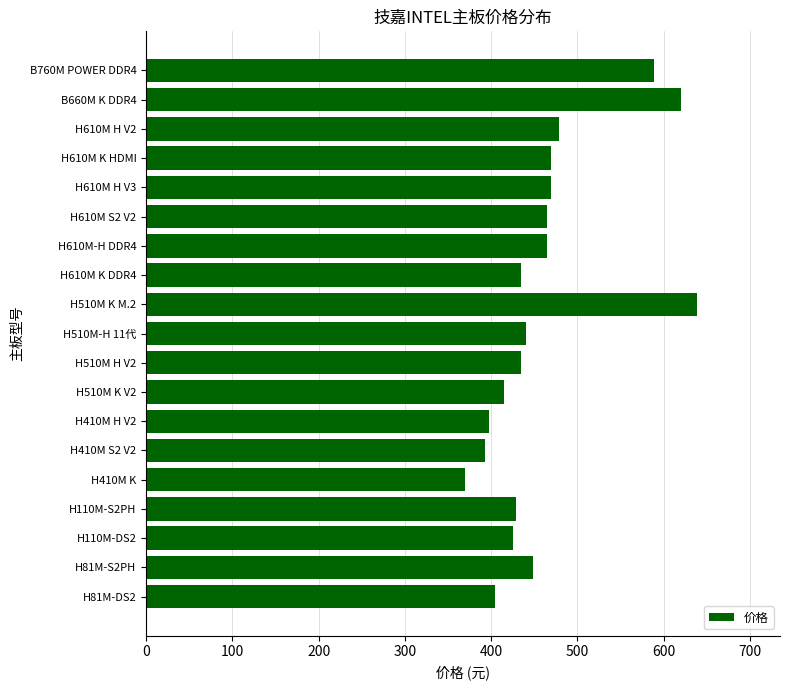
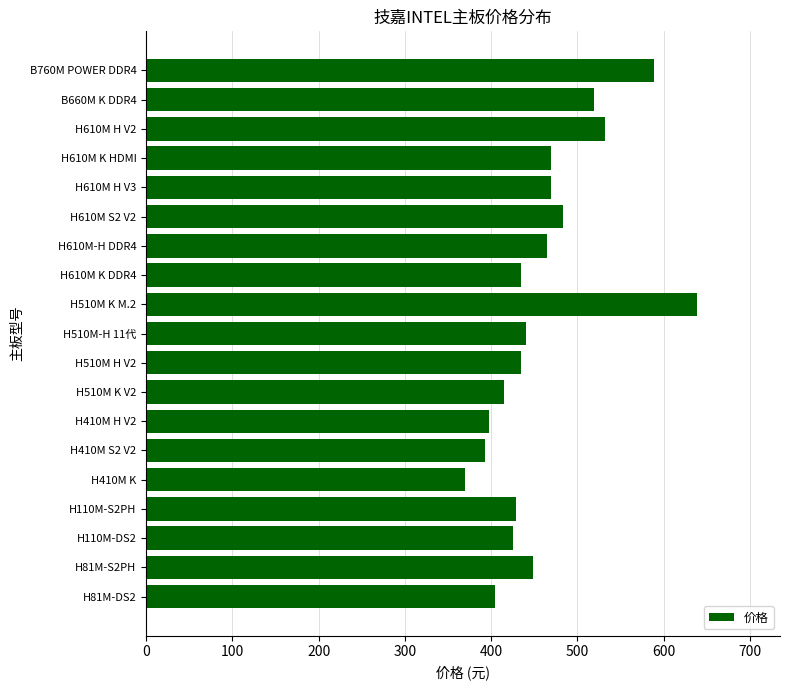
  {
    "B760M POWER DDR4": 590,
-   "B660M K DDR4": 620,
-   "H610M H V2": 480,
+   "B660M K DDR4": 520,
+   "H610M H V2": 530,
    "H610M K HDMI": 470,
    "H610M H V3": 470,
-   "H610M S2 V2": 470,
+   "H610M S2 V2": 480,
    "H610M-H DDR4": 470,
    "H610M K DDR4": 440,
    "H510M K M.2": 640,
    "H510M-H 11代": 440,
    "H510M H V2": 440,
    "H510M K V2": 420,
    "H410M H V2": 400,
    "H410M S2 V2": 390,
    "H410M K": 370,
    "H110M-S2PH": 430,
    "H110M-DS2": 430,
    "H81M-S2PH": 450,
    "H81M-DS2": 410
  }
